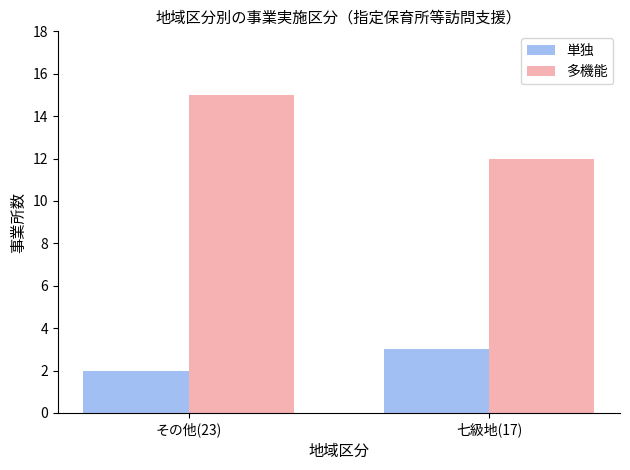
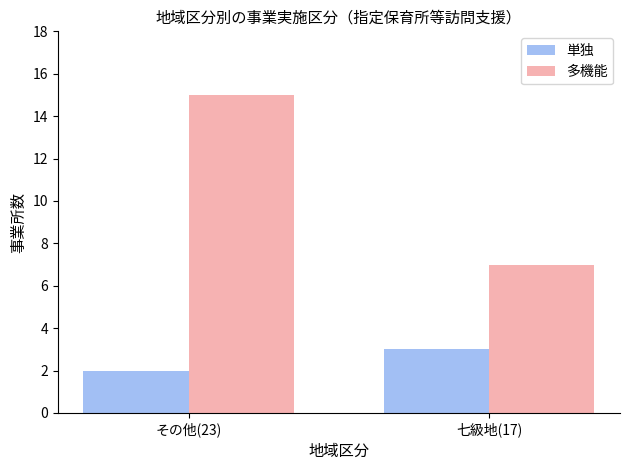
  {
    "単独": {
      "その他(23)": 2,
      "七級地(17)": 3
    },
    "多機能": {
      "その他(23)": 15,
-     "七級地(17)": 12
+     "七級地(17)": 7
    }
  }
